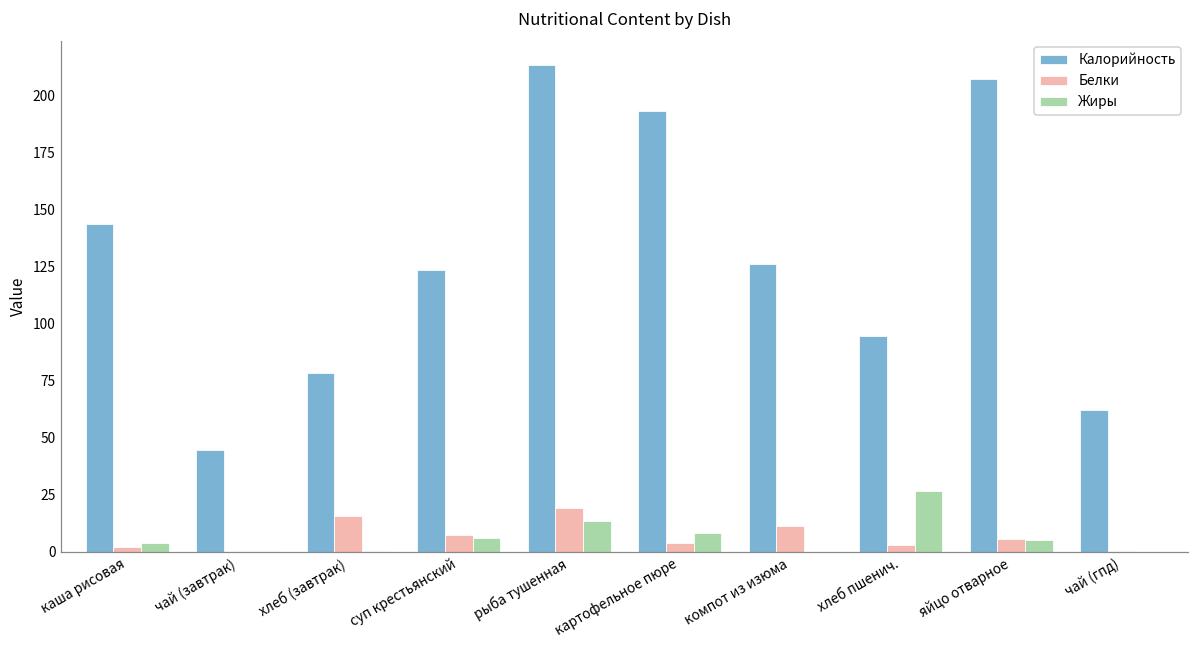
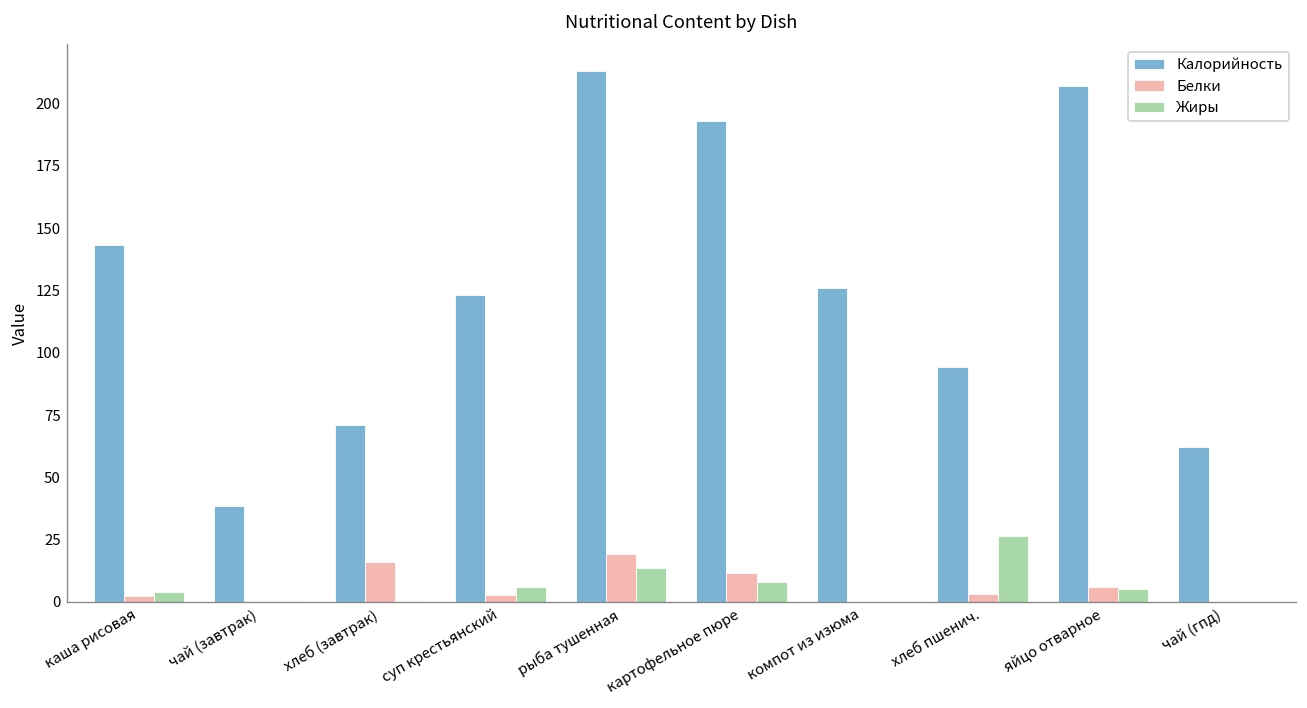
  {
    "Калорийность": {
      "каша рисовая": 143,
-     "чай (завтрак)": 45,
-     "хлеб (завтрак)": 78,
+     "чай (завтрак)": 38,
+     "хлеб (завтрак)": 71,
      "суп крестьянский": 123,
      "рыба тушенная": 213,
      "картофельное пюре": 193,
      "компот из изюма": 126,
      "хлеб пшенич.": 94,
      "яйцо отварное": 207,
      "чай (гпд)": 62
    },
    "Белки": {
      "каша рисовая": 2,
      "хлеб (завтрак)": 16,
-     "суп крестьянский": 7,
+     "суп крестьянский": 3,
      "рыба тушенная": 19,
-     "картофельное пюре": 4,
-     "компот из изюма": 11,
+     "картофельное пюре": 11,
+     "компот из изюма": 0,
      "хлеб пшенич.": 3,
      "яйцо отварное": 6
    },
    "Жиры": {
      "каша рисовая": 4,
      "суп крестьянский": 6,
      "рыба тушенная": 14,
      "картофельное пюре": 8,
      "компот из изюма": 0,
      "хлеб пшенич.": 26,
      "яйцо отварное": 5,
      "чай (гпд)": 0
    }
  }
